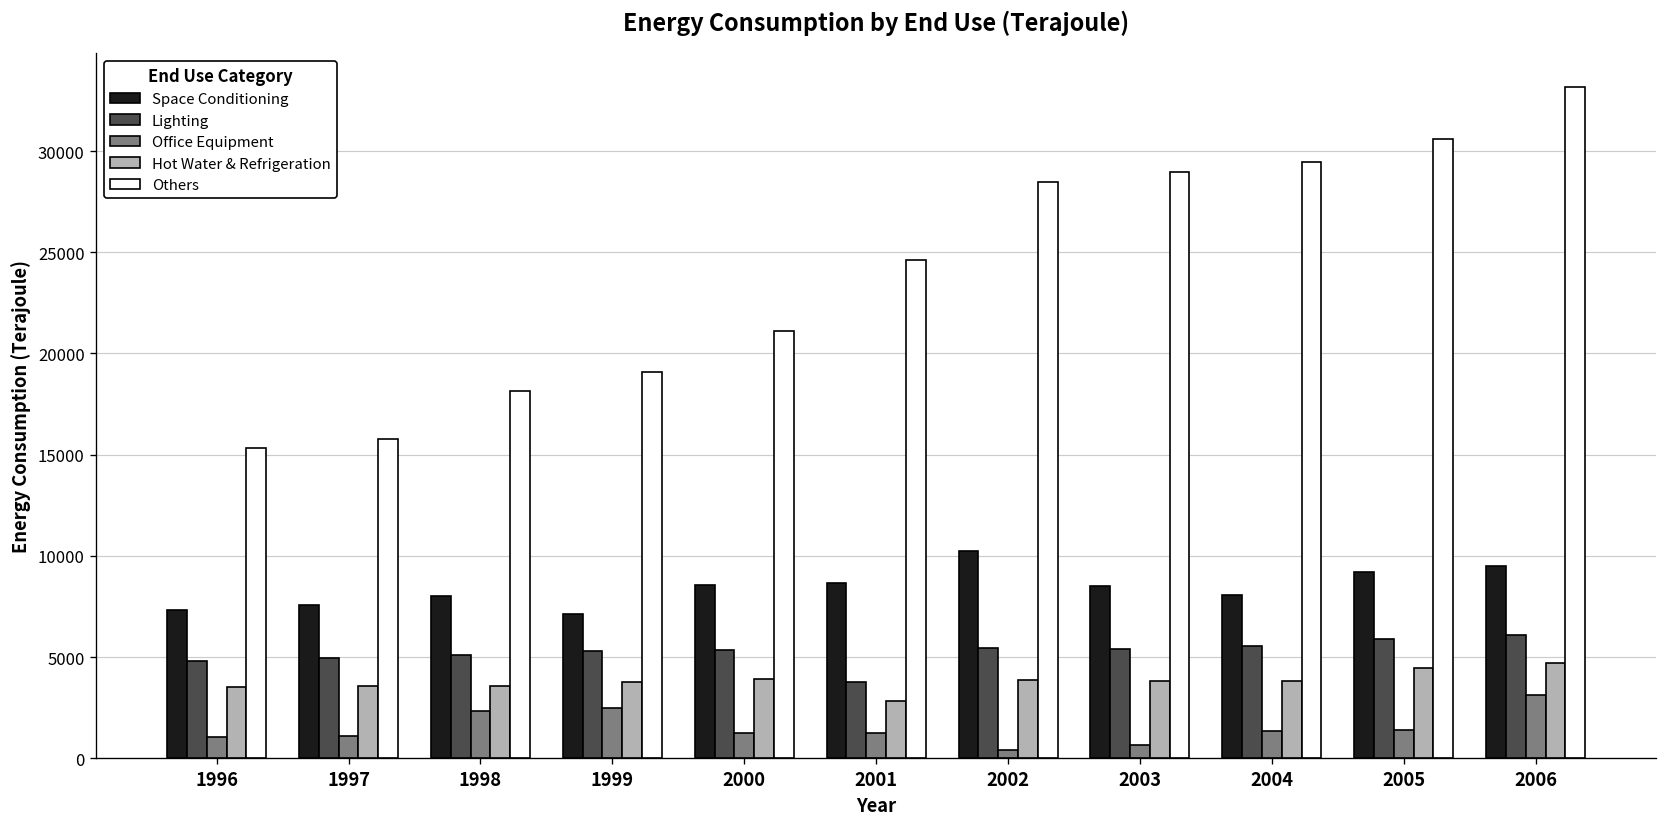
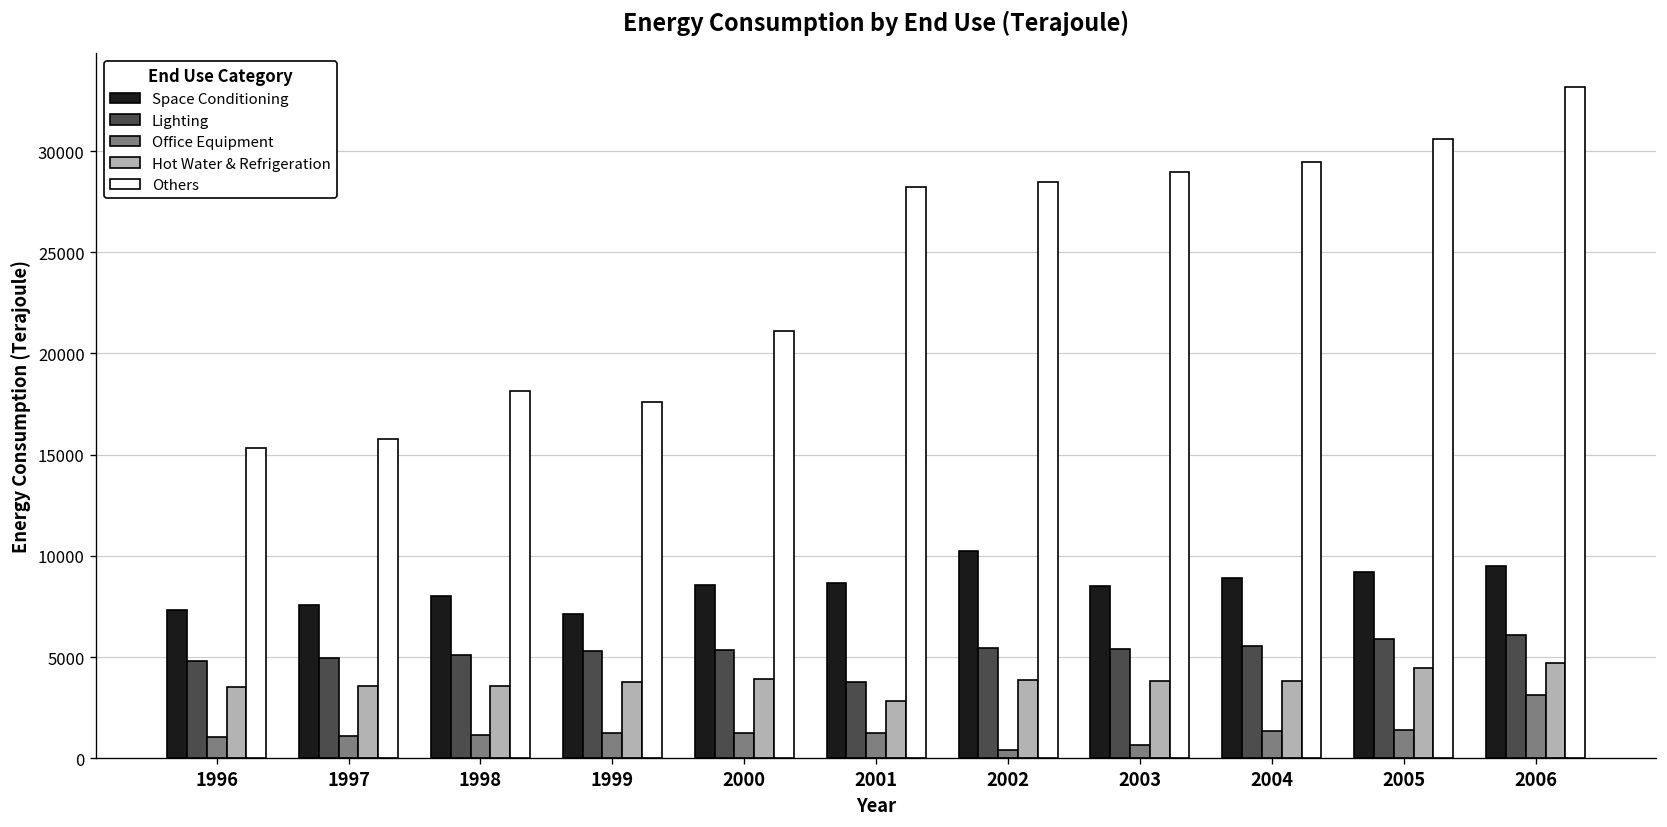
  {
    "Space Conditioning": {
      "1996": 7300,
      "1997": 7600,
      "1998": 8000,
      "1999": 7100,
      "2000": 8600,
      "2001": 8700,
      "2002": 10300,
      "2003": 8500,
-     "2004": 8100,
+     "2004": 8900,
      "2005": 9200,
      "2006": 9500
    },
    "Lighting": {
      "1996": 4800,
      "1997": 5000,
      "1998": 5100,
      "1999": 5300,
      "2000": 5400,
      "2001": 3800,
      "2002": 5500,
      "2003": 5400,
      "2004": 5500,
      "2005": 5900,
      "2006": 6100
    },
    "Office Equipment": {
      "1996": 1000,
      "1997": 1100,
-     "1998": 2400,
-     "1999": 2500,
+     "1998": 1200,
+     "1999": 1200,
      "2000": 1300,
      "2001": 1300,
      "2002": 400,
      "2003": 600,
      "2004": 1300,
      "2005": 1400,
      "2006": 3100
    },
    "Hot Water & Refrigeration": {
      "1996": 3500,
      "1997": 3600,
      "1998": 3600,
      "1999": 3800,
      "2000": 3900,
      "2001": 2800,
      "2002": 3900,
      "2003": 3800,
      "2004": 3800,
      "2005": 4500,
      "2006": 4700
    },
    "Others": {
      "1996": 15300,
      "1997": 15800,
      "1998": 18200,
-     "1999": 19100,
+     "1999": 17600,
      "2000": 21100,
-     "2001": 24600,
+     "2001": 28200,
      "2002": 28500,
      "2003": 29000,
      "2004": 29500,
      "2005": 30600,
      "2006": 33200
    }
  }
